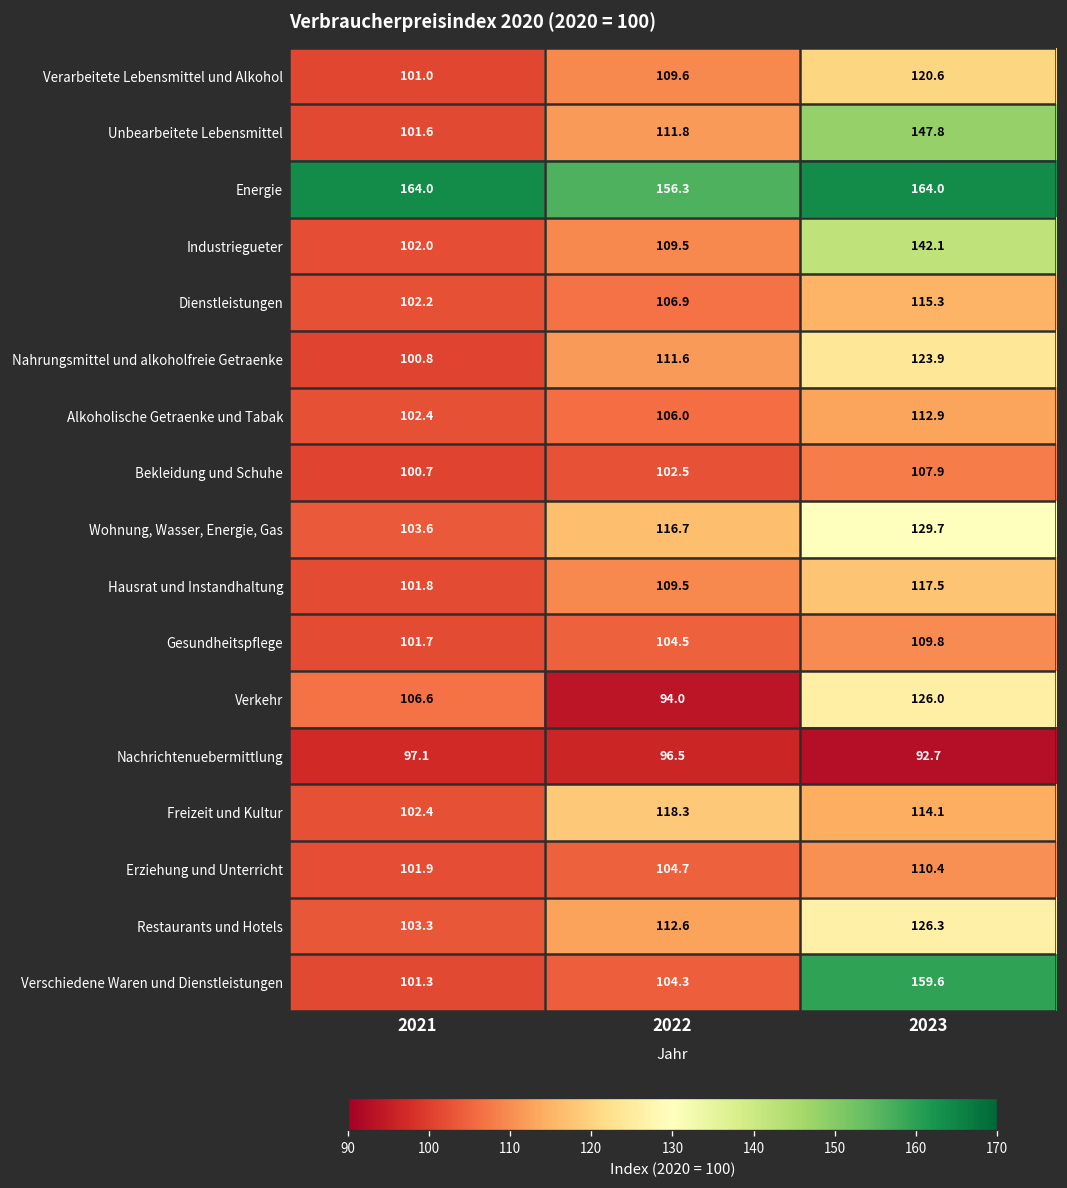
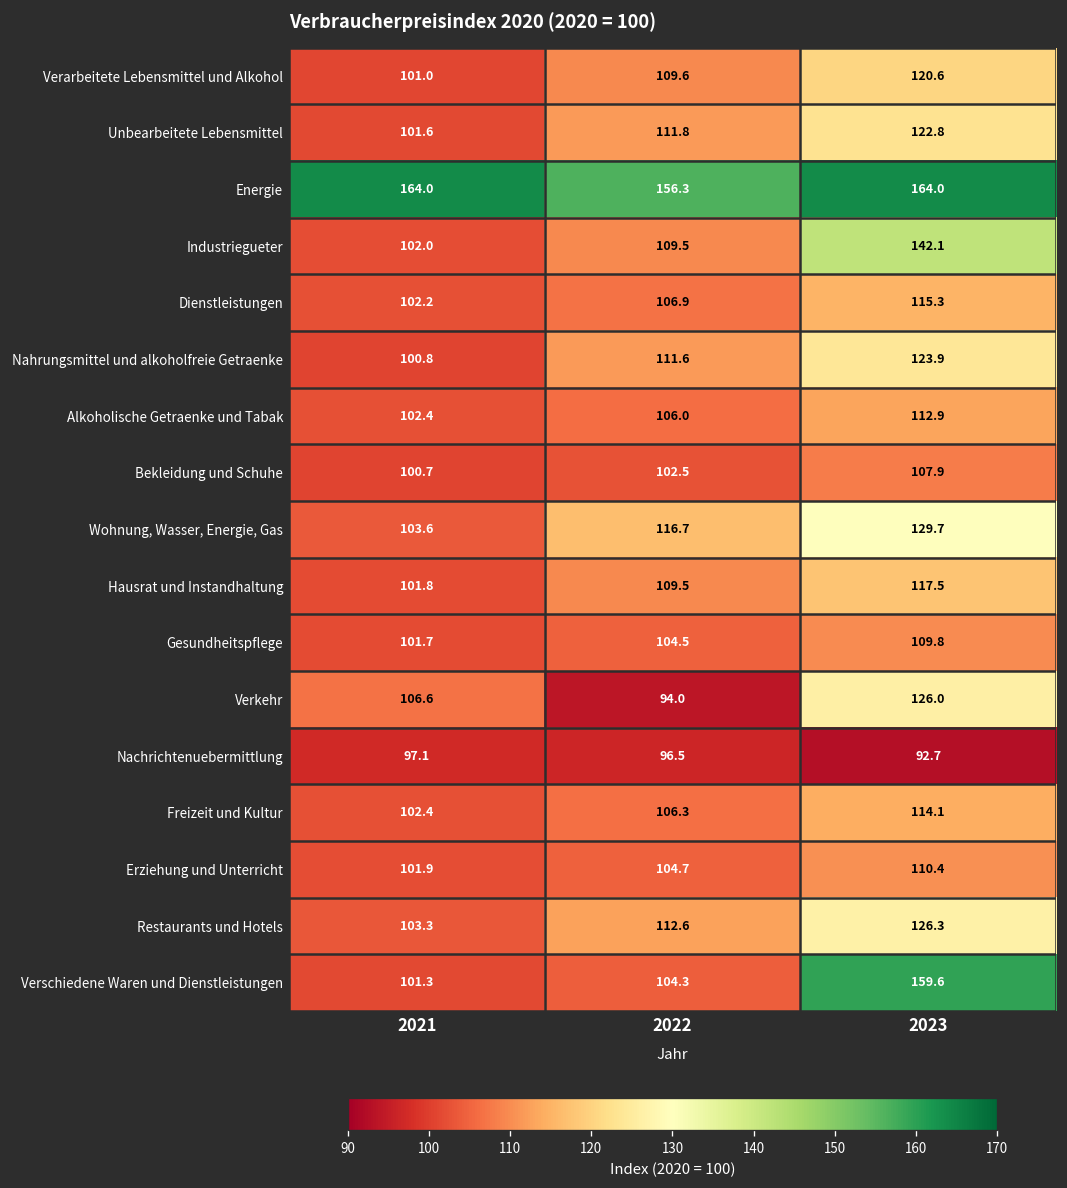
  {
    "Verarbeitete Lebensmittel und Alkohol": {
      "2021": 101.0,
      "2022": 109.6,
      "2023": 120.6
    },
    "Unbearbeitete Lebensmittel": {
      "2021": 101.6,
      "2022": 111.8,
-     "2023": 147.8
+     "2023": 122.8
    },
    "Energie": {
      "2021": 164.0,
      "2022": 156.3,
      "2023": 164.0
    },
    "Industriegueter": {
      "2021": 102.0,
      "2022": 109.5,
      "2023": 142.1
    },
    "Dienstleistungen": {
      "2021": 102.2,
      "2022": 106.9,
      "2023": 115.3
    },
    "Nahrungsmittel und alkoholfreie Getraenke": {
      "2021": 100.8,
      "2022": 111.6,
      "2023": 123.9
    },
    "Alkoholische Getraenke und Tabak": {
      "2021": 102.4,
      "2022": 106.0,
      "2023": 112.9
    },
    "Bekleidung und Schuhe": {
      "2021": 100.7,
      "2022": 102.5,
      "2023": 107.9
    },
    "Wohnung, Wasser, Energie, Gas": {
      "2021": 103.6,
      "2022": 116.7,
      "2023": 129.7
    },
    "Hausrat und Instandhaltung": {
      "2021": 101.8,
      "2022": 109.5,
      "2023": 117.5
    },
    "Gesundheitspflege": {
      "2021": 101.7,
      "2022": 104.5,
      "2023": 109.8
    },
    "Verkehr": {
      "2021": 106.6,
      "2022": 94.0,
      "2023": 126.0
    },
    "Nachrichtenuebermittlung": {
      "2021": 97.1,
      "2022": 96.5,
      "2023": 92.7
    },
    "Freizeit und Kultur": {
      "2021": 102.4,
-     "2022": 118.3,
+     "2022": 106.3,
      "2023": 114.1
    },
    "Erziehung und Unterricht": {
      "2021": 101.9,
      "2022": 104.7,
      "2023": 110.4
    },
    "Restaurants und Hotels": {
      "2021": 103.3,
      "2022": 112.6,
      "2023": 126.3
    },
    "Verschiedene Waren und Dienstleistungen": {
      "2021": 101.3,
      "2022": 104.3,
      "2023": 159.6
    }
  }
